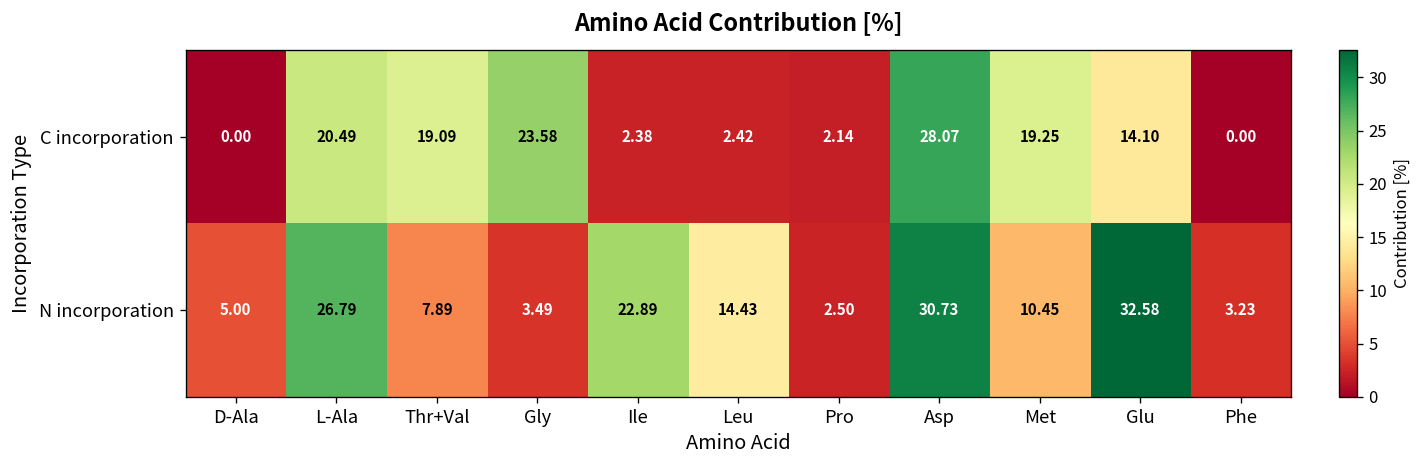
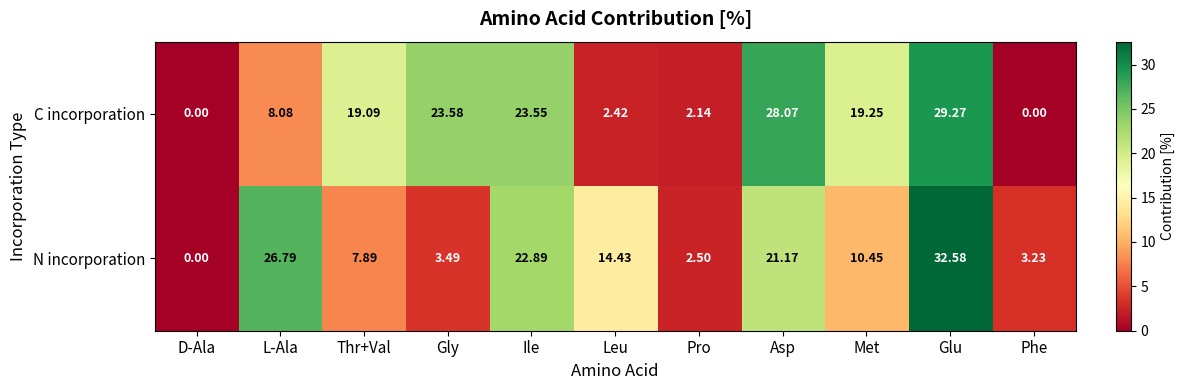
  {
    "C incorporation": {
      "D-Ala": 0.00,
-     "L-Ala": 20.49,
+     "L-Ala": 8.08,
      "Thr+Val": 19.09,
      "Gly": 23.58,
-     "Ile": 2.38,
+     "Ile": 23.55,
      "Leu": 2.42,
      "Pro": 2.14,
      "Asp": 28.07,
      "Met": 19.25,
-     "Glu": 14.10,
+     "Glu": 29.27,
      "Phe": 0.00
    },
    "N incorporation": {
-     "D-Ala": 5.00,
+     "D-Ala": 0.00,
      "L-Ala": 26.79,
      "Thr+Val": 7.89,
      "Gly": 3.49,
      "Ile": 22.89,
      "Leu": 14.43,
      "Pro": 2.50,
-     "Asp": 30.73,
+     "Asp": 21.17,
      "Met": 10.45,
      "Glu": 32.58,
      "Phe": 3.23
    }
  }
